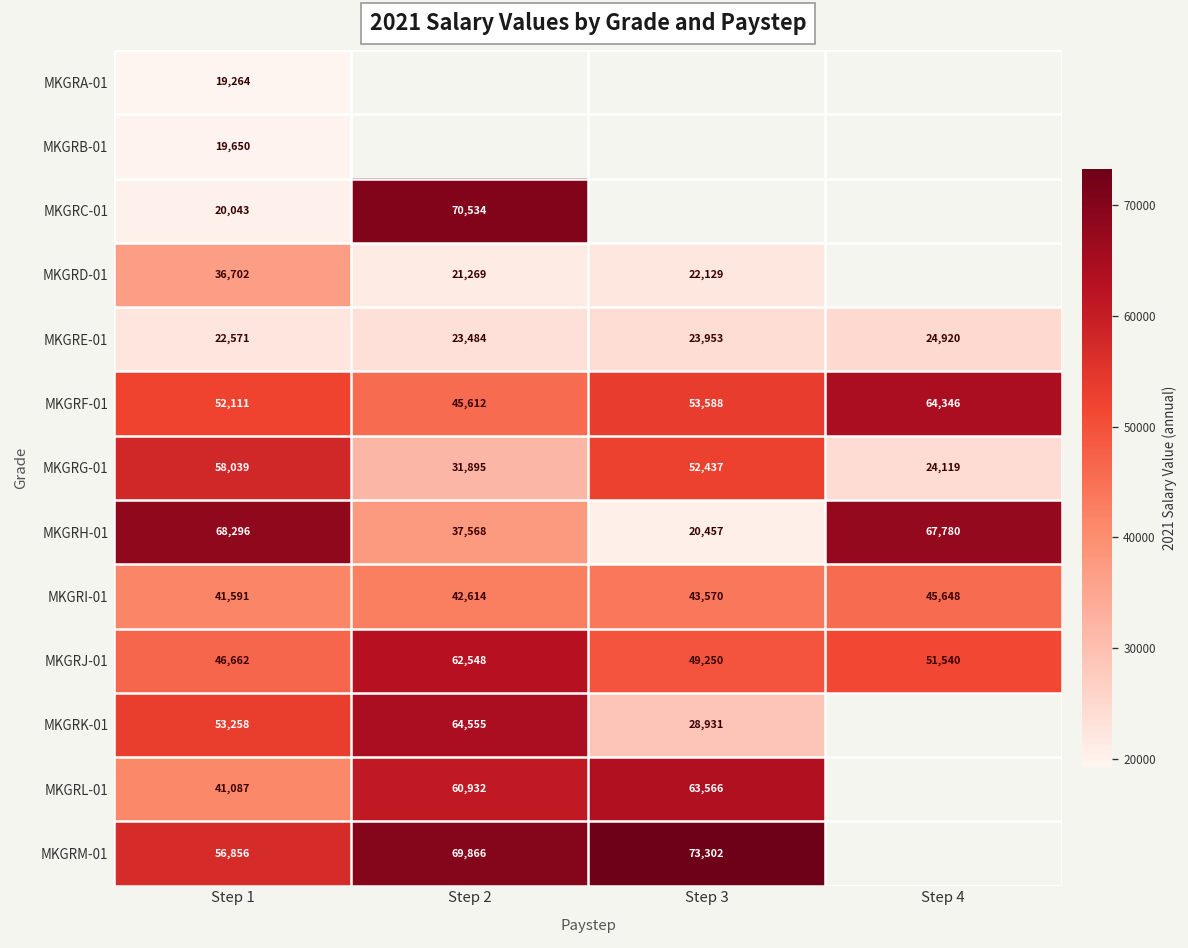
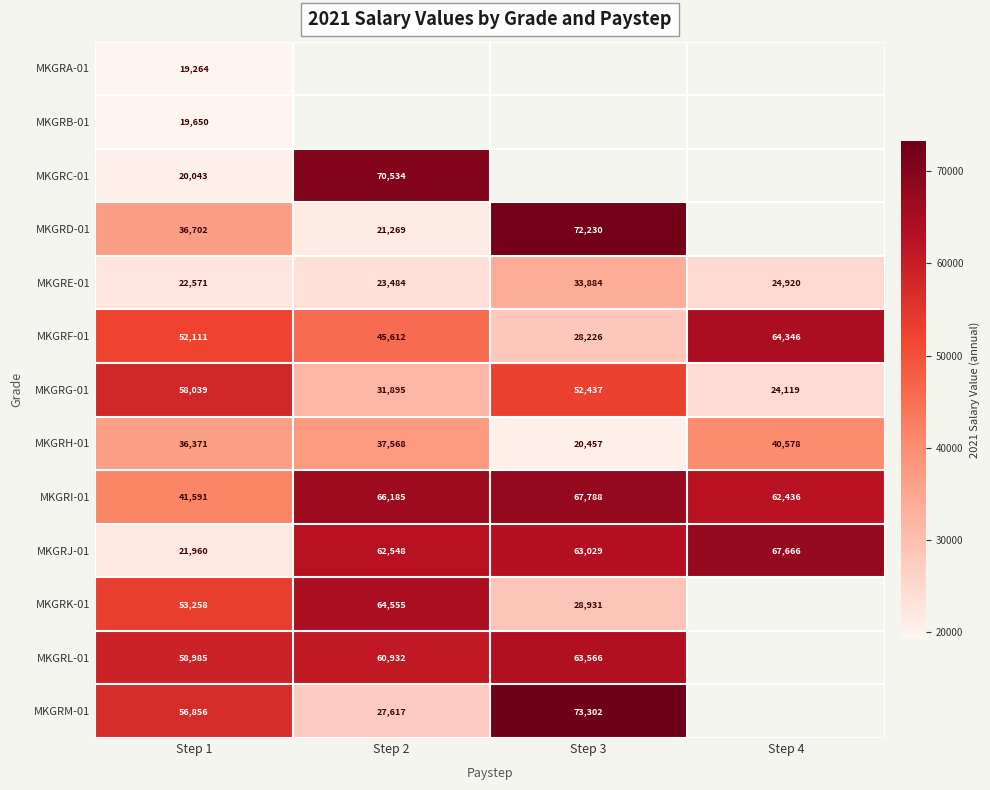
  {
    "MKGRA-01": {
      "Step 1": "19,264"
    },
    "MKGRB-01": {
      "Step 1": "19,650"
    },
    "MKGRC-01": {
      "Step 1": "20,043",
      "Step 2": "70,534"
    },
    "MKGRD-01": {
      "Step 1": "36,702",
      "Step 2": "21,269",
-     "Step 3": "22,129"
+     "Step 3": "72,230"
    },
    "MKGRE-01": {
      "Step 1": "22,571",
      "Step 2": "23,484",
-     "Step 3": "23,953",
+     "Step 3": "33,884",
      "Step 4": "24,920"
    },
    "MKGRF-01": {
      "Step 1": "52,111",
      "Step 2": "45,612",
-     "Step 3": "53,588",
+     "Step 3": "28,226",
      "Step 4": "64,346"
    },
    "MKGRG-01": {
      "Step 1": "58,039",
      "Step 2": "31,895",
      "Step 3": "52,437",
      "Step 4": "24,119"
    },
    "MKGRH-01": {
-     "Step 1": "68,296",
+     "Step 1": "36,371",
      "Step 2": "37,568",
      "Step 3": "20,457",
-     "Step 4": "67,780"
+     "Step 4": "40,578"
    },
    "MKGRI-01": {
      "Step 1": "41,591",
-     "Step 2": "42,614",
-     "Step 3": "43,570",
-     "Step 4": "45,648"
+     "Step 2": "66,185",
+     "Step 3": "67,788",
+     "Step 4": "62,436"
    },
    "MKGRJ-01": {
-     "Step 1": "46,662",
+     "Step 1": "21,960",
      "Step 2": "62,548",
-     "Step 3": "49,250",
-     "Step 4": "51,540"
+     "Step 3": "63,029",
+     "Step 4": "67,666"
    },
    "MKGRK-01": {
      "Step 1": "53,258",
      "Step 2": "64,555",
      "Step 3": "28,931"
    },
    "MKGRL-01": {
-     "Step 1": "41,087",
+     "Step 1": "58,985",
      "Step 2": "60,932",
      "Step 3": "63,566"
    },
    "MKGRM-01": {
      "Step 1": "56,856",
-     "Step 2": "69,866",
+     "Step 2": "27,617",
      "Step 3": "73,302"
    }
  }
